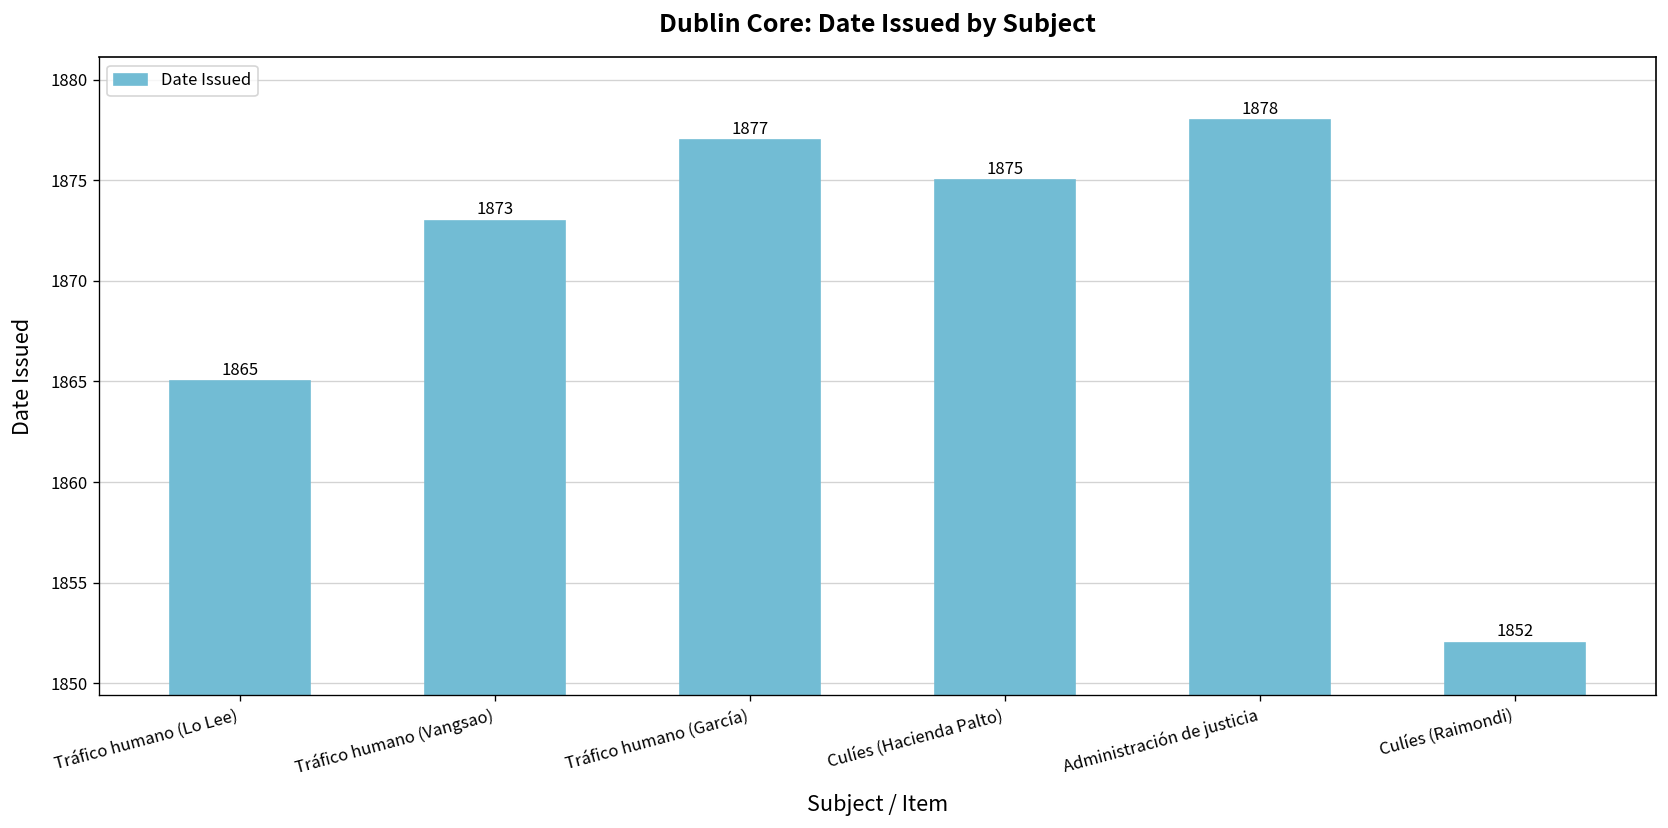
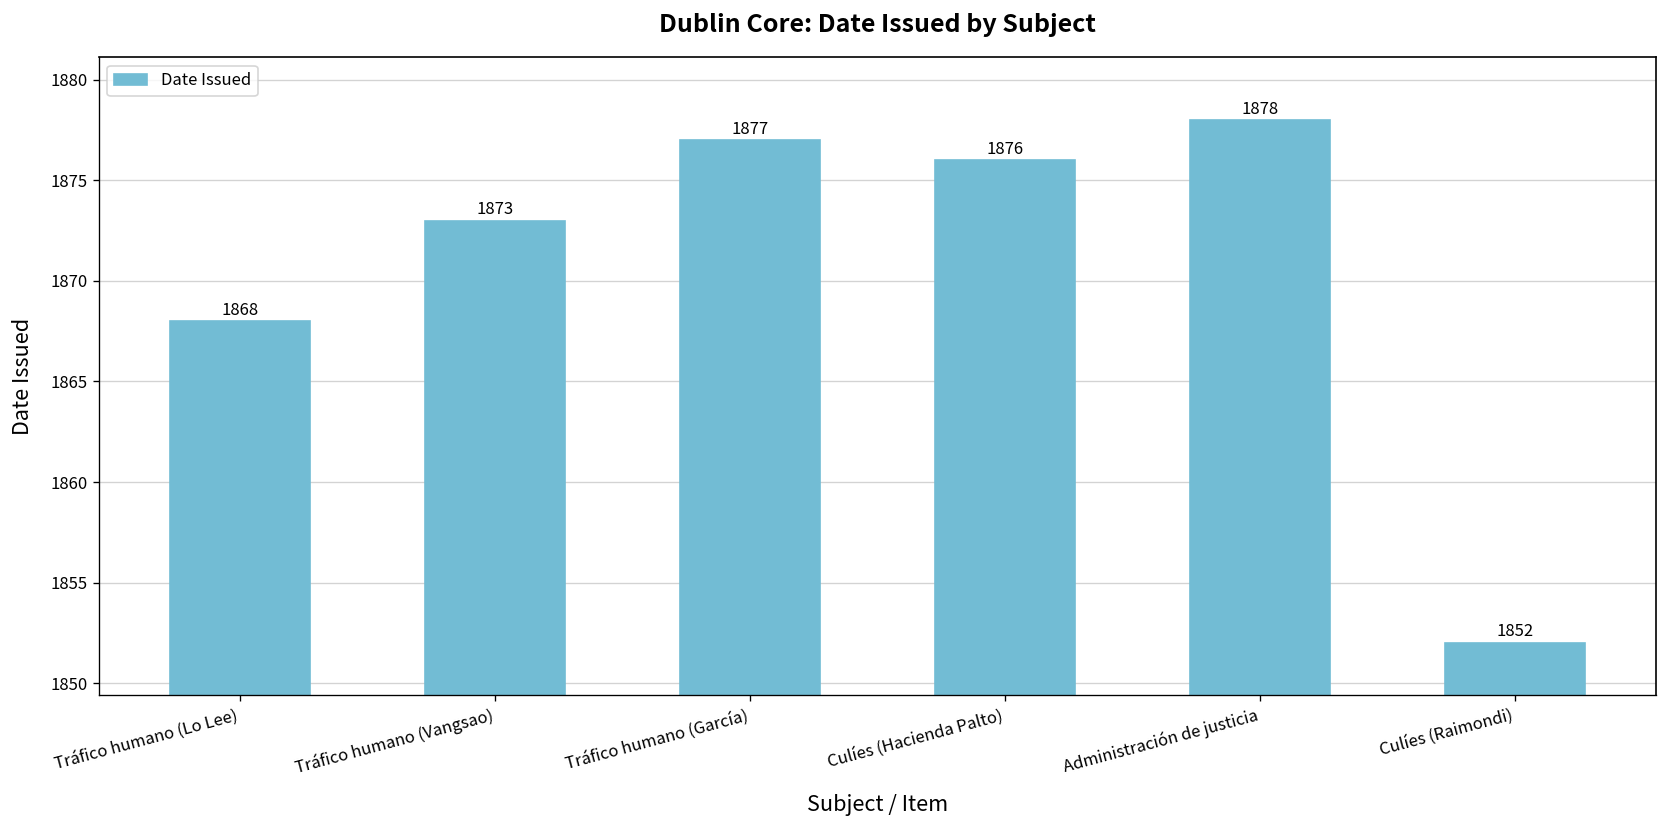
  {
-   "Tráfico humano (Lo Lee)": 1865,
+   "Tráfico humano (Lo Lee)": 1868,
    "Tráfico humano (Vangsao)": 1873,
    "Tráfico humano (García)": 1877,
-   "Culíes (Hacienda Palto)": 1875,
+   "Culíes (Hacienda Palto)": 1876,
    "Administración de justicia": 1878,
    "Culíes (Raimondi)": 1852
  }
